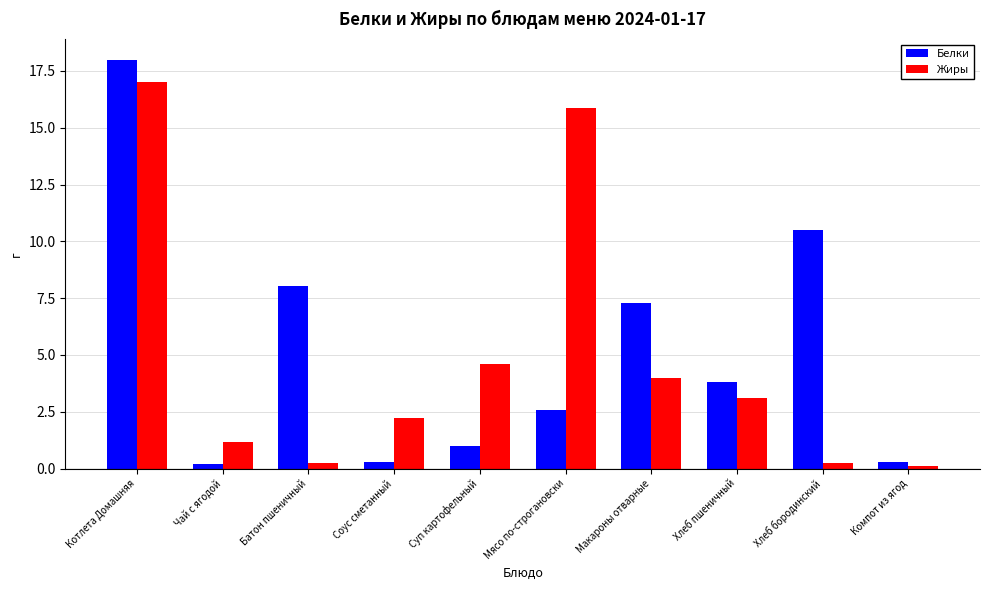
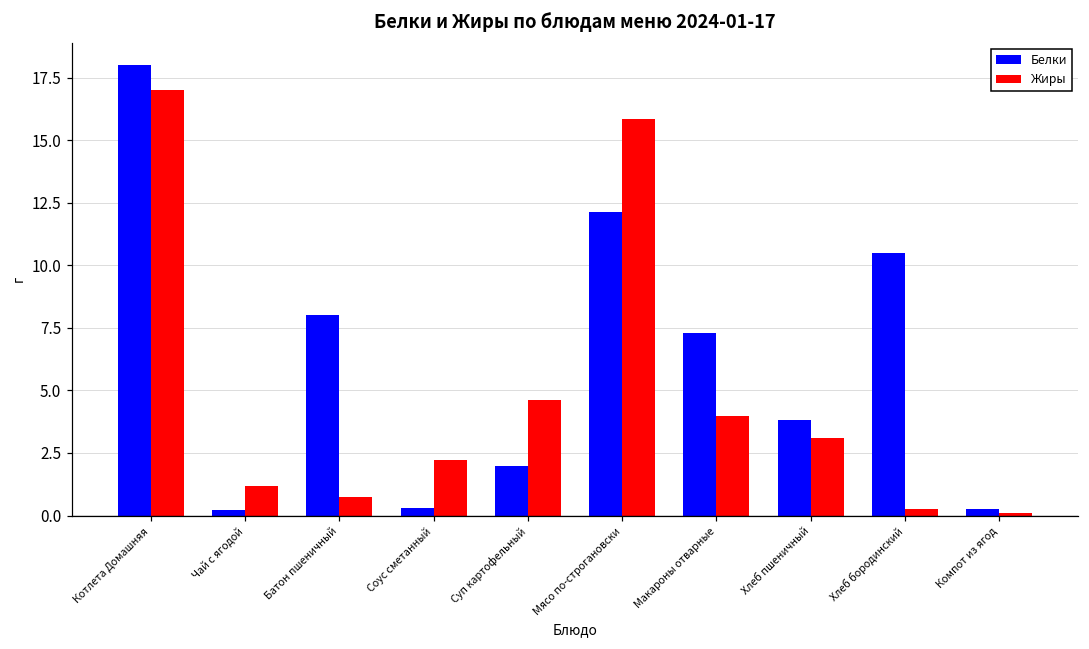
  {
    "Белки": {
      "Котлета Домашняя": 18.0,
      "Чай с ягодой": 0.2,
      "Батон пшеничный": 8.0,
      "Соус сметанный": 0.3,
-     "Суп картофельный": 1.0,
-     "Мясо по-строгановски": 2.6,
+     "Суп картофельный": 2.0,
+     "Мясо по-строгановски": 12.1,
      "Макароны отварные": 7.3,
      "Хлеб пшеничный": 3.8,
      "Хлеб бородинский": 10.5,
      "Компот из ягод": 0.3
    },
    "Жиры": {
      "Котлета Домашняя": 17.0,
      "Чай с ягодой": 1.2,
-     "Батон пшеничный": 0.2,
+     "Батон пшеничный": 0.7,
      "Соус сметанный": 2.2,
      "Суп картофельный": 4.6,
      "Мясо по-строгановски": 15.9,
      "Макароны отварные": 4.0,
      "Хлеб пшеничный": 3.1,
      "Хлеб бородинский": 0.3,
      "Компот из ягод": 0.1
    }
  }
